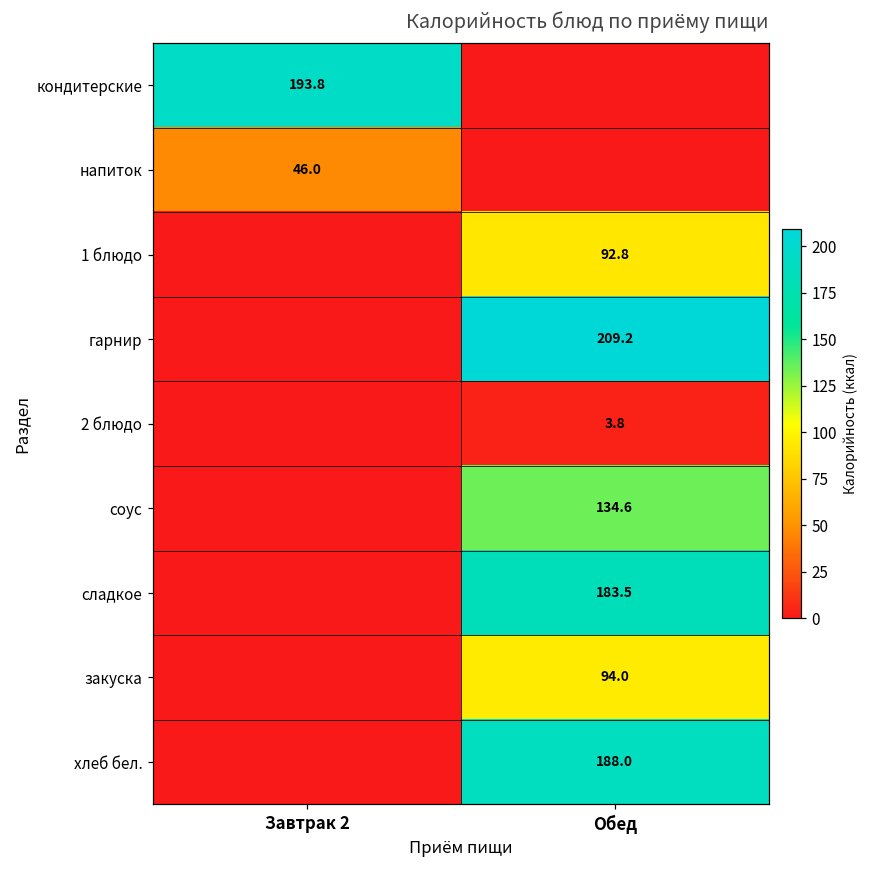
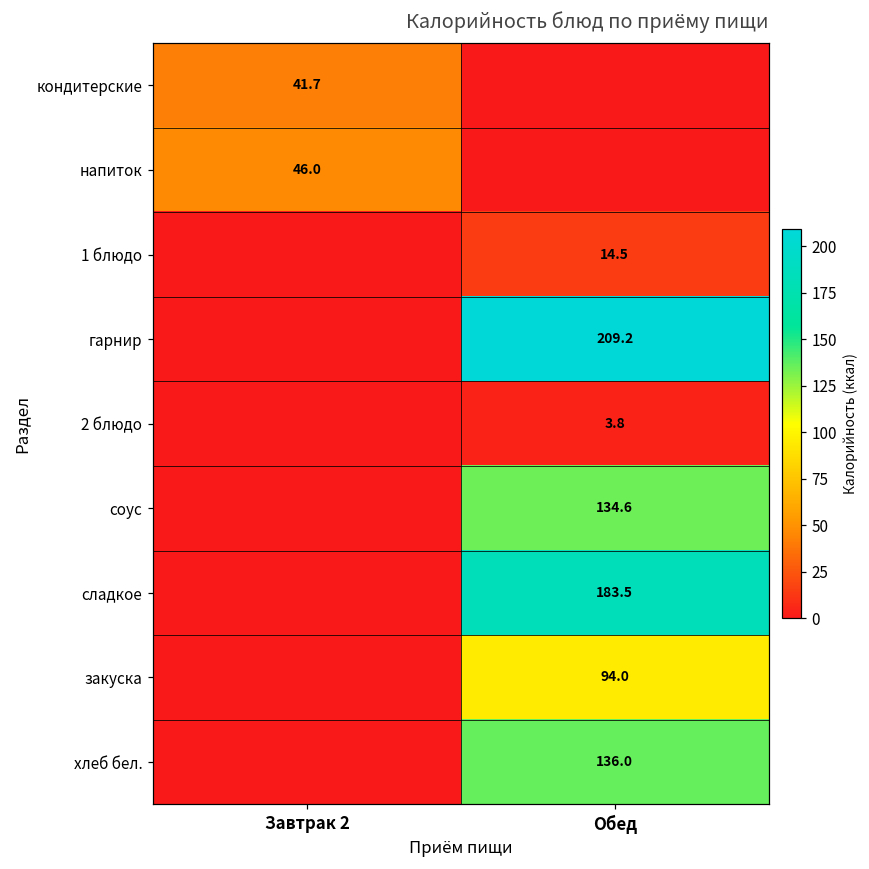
  {
    "кондитерские": {
-     "Завтрак 2": 193.8
+     "Завтрак 2": 41.7
    },
    "напиток": {
      "Завтрак 2": 46.0
    },
    "1 блюдо": {
-     "Обед": 92.8
+     "Обед": 14.5
    },
    "гарнир": {
      "Обед": 209.2
    },
    "2 блюдо": {
      "Обед": 3.8
    },
    "соус": {
      "Обед": 134.6
    },
    "сладкое": {
      "Обед": 183.5
    },
    "закуска": {
      "Обед": 94.0
    },
    "хлеб бел.": {
-     "Обед": 188.0
+     "Обед": 136.0
    }
  }
